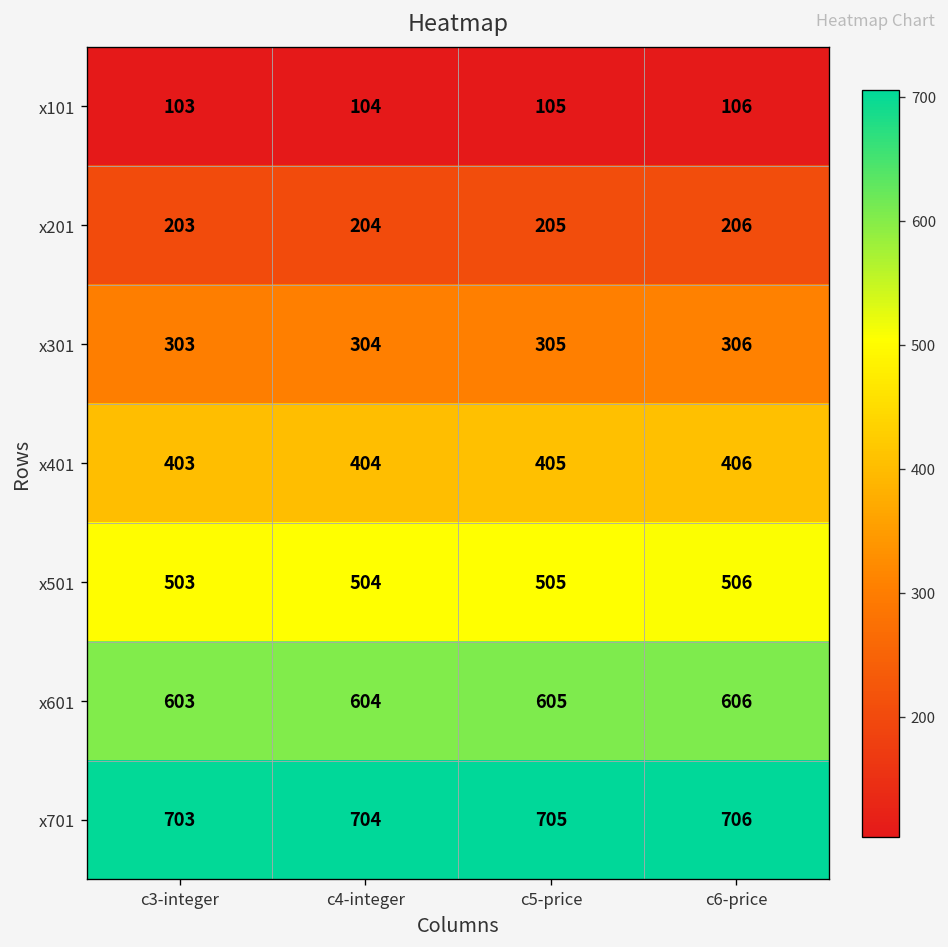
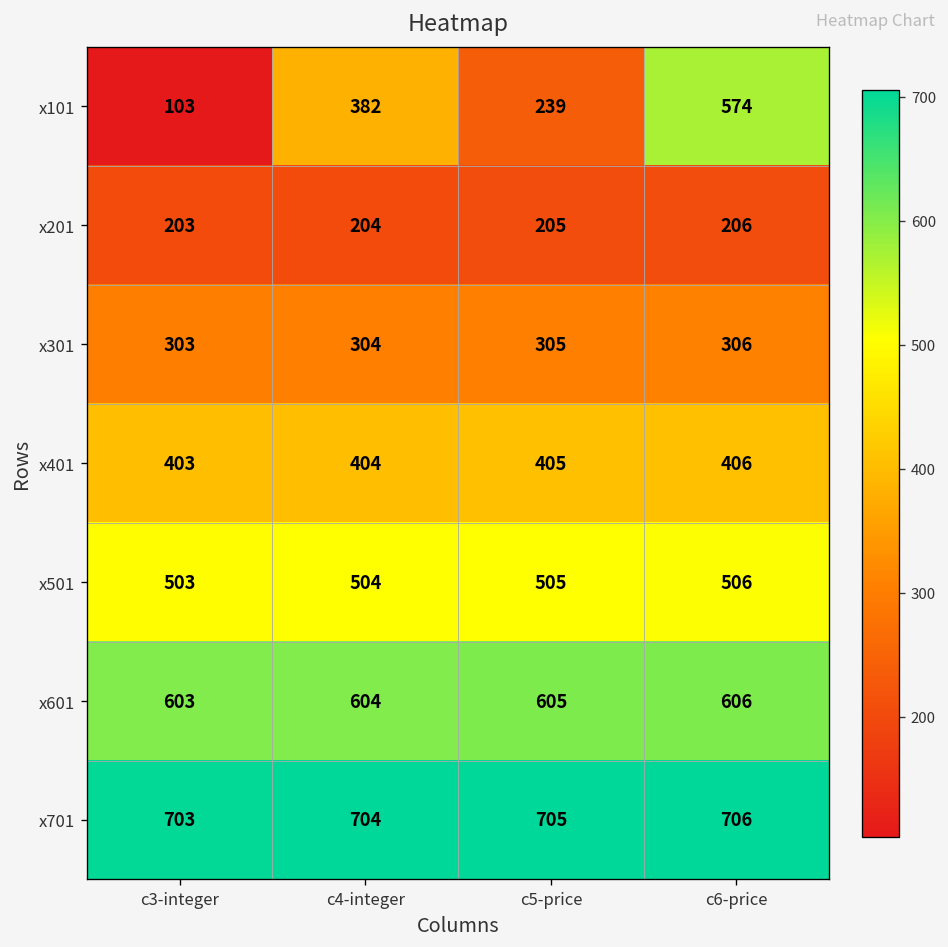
  {
    "x101": {
      "c3-integer": 103,
-     "c4-integer": 104,
-     "c5-price": 105,
-     "c6-price": 106
+     "c4-integer": 382,
+     "c5-price": 239,
+     "c6-price": 574
    },
    "x201": {
      "c3-integer": 203,
      "c4-integer": 204,
      "c5-price": 205,
      "c6-price": 206
    },
    "x301": {
      "c3-integer": 303,
      "c4-integer": 304,
      "c5-price": 305,
      "c6-price": 306
    },
    "x401": {
      "c3-integer": 403,
      "c4-integer": 404,
      "c5-price": 405,
      "c6-price": 406
    },
    "x501": {
      "c3-integer": 503,
      "c4-integer": 504,
      "c5-price": 505,
      "c6-price": 506
    },
    "x601": {
      "c3-integer": 603,
      "c4-integer": 604,
      "c5-price": 605,
      "c6-price": 606
    },
    "x701": {
      "c3-integer": 703,
      "c4-integer": 704,
      "c5-price": 705,
      "c6-price": 706
    }
  }
